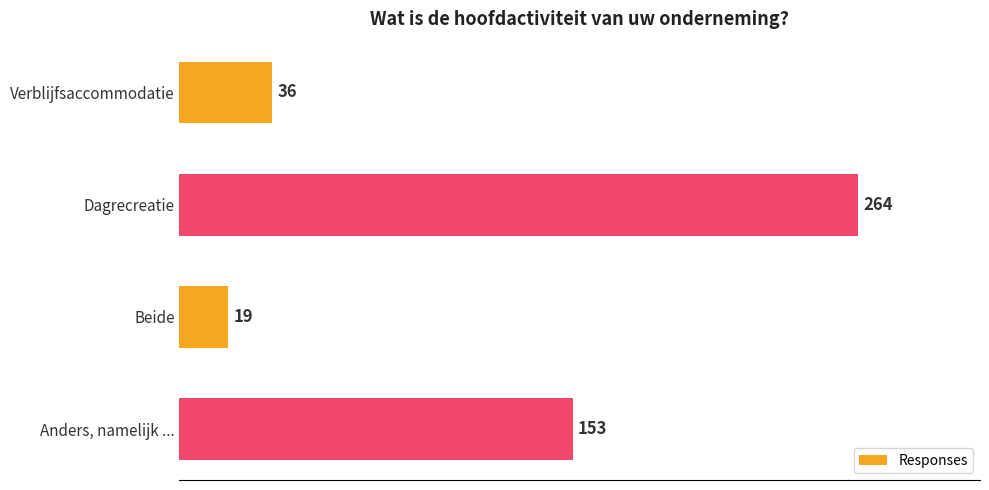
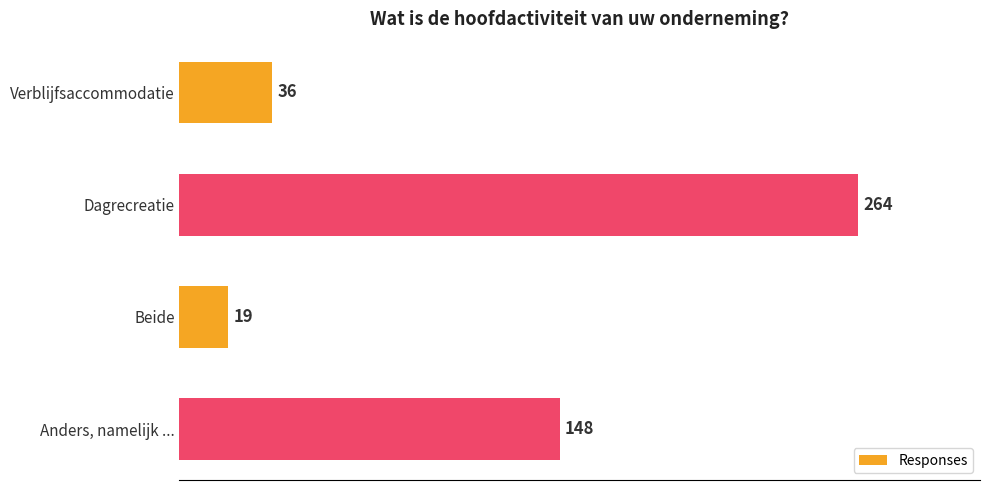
  {
    "Verblijfsaccommodatie": 36,
    "Dagrecreatie": 264,
    "Beide": 19,
-   "Anders, namelijk ...": 153
+   "Anders, namelijk ...": 148
  }
